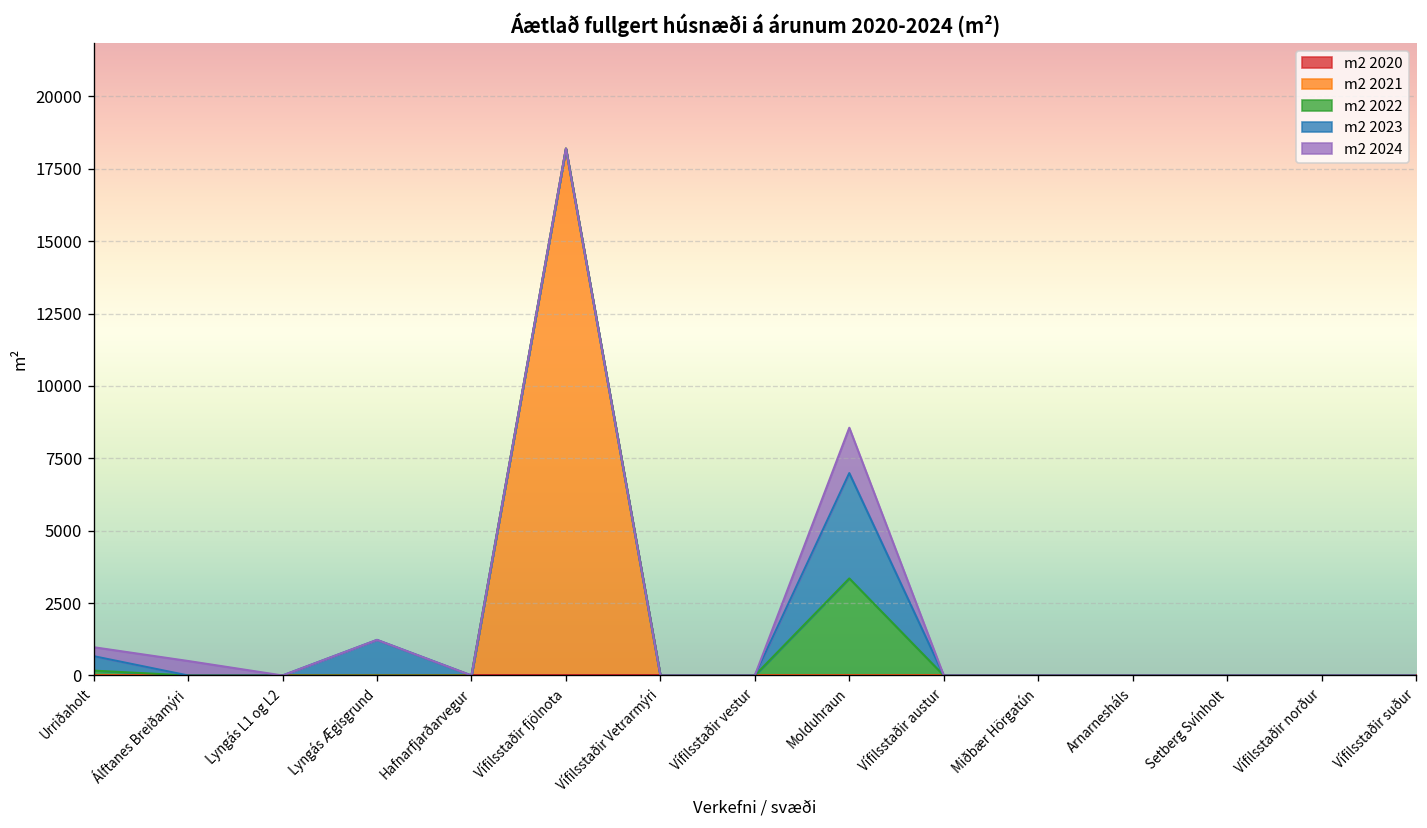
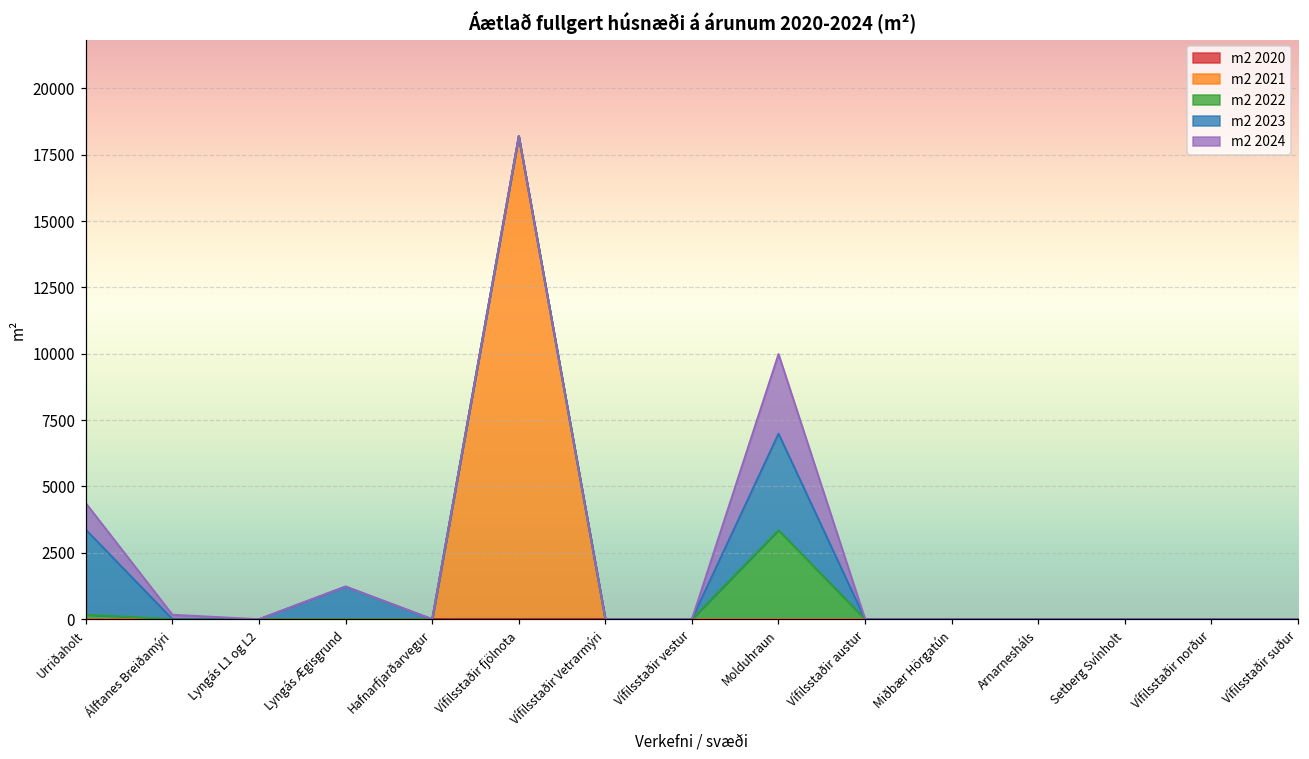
  {
    "m2 2020": {
      "Vífilsstaðir fjölnota": 0
    },
    "m2 2022": {
      "Urriðaholt": 200,
      "Molduhraun": 3400
    },
    "m2 2023": {
-     "Urriðaholt": 500,
+     "Urriðaholt": 3200,
      "Molduhraun": 3600
    },
    "m2 2024": {
-     "Urriðaholt": 300,
-     "Álftanes Breiðamýri": 500,
-     "Molduhraun": 1600
+     "Urriðaholt": 1000,
+     "Álftanes Breiðamýri": 200,
+     "Molduhraun": 3000
    }
  }
